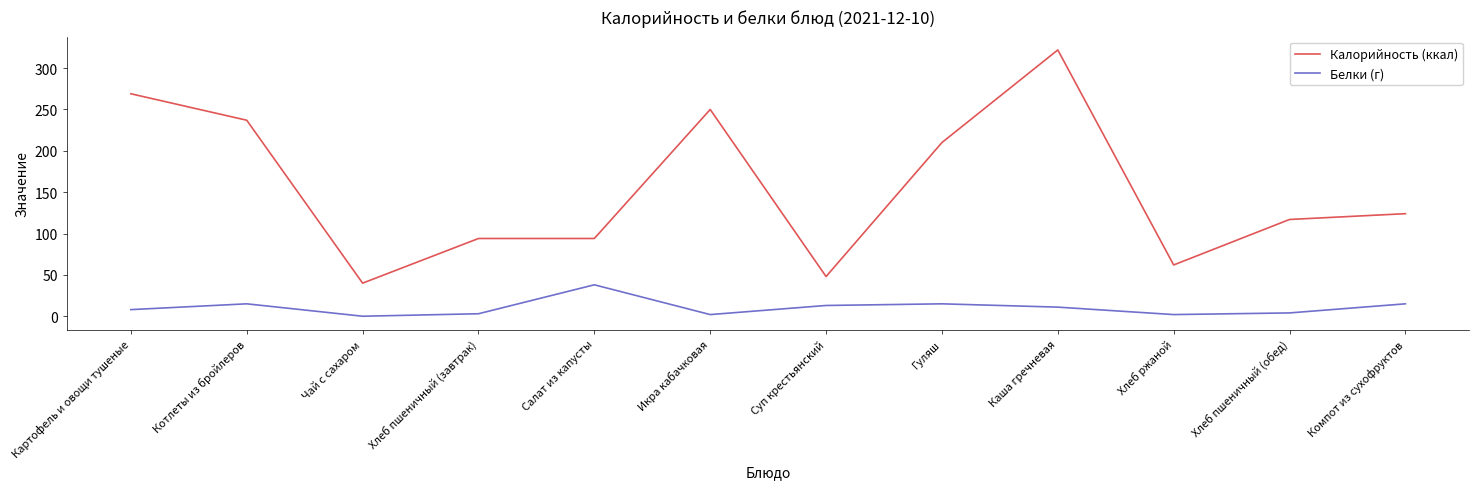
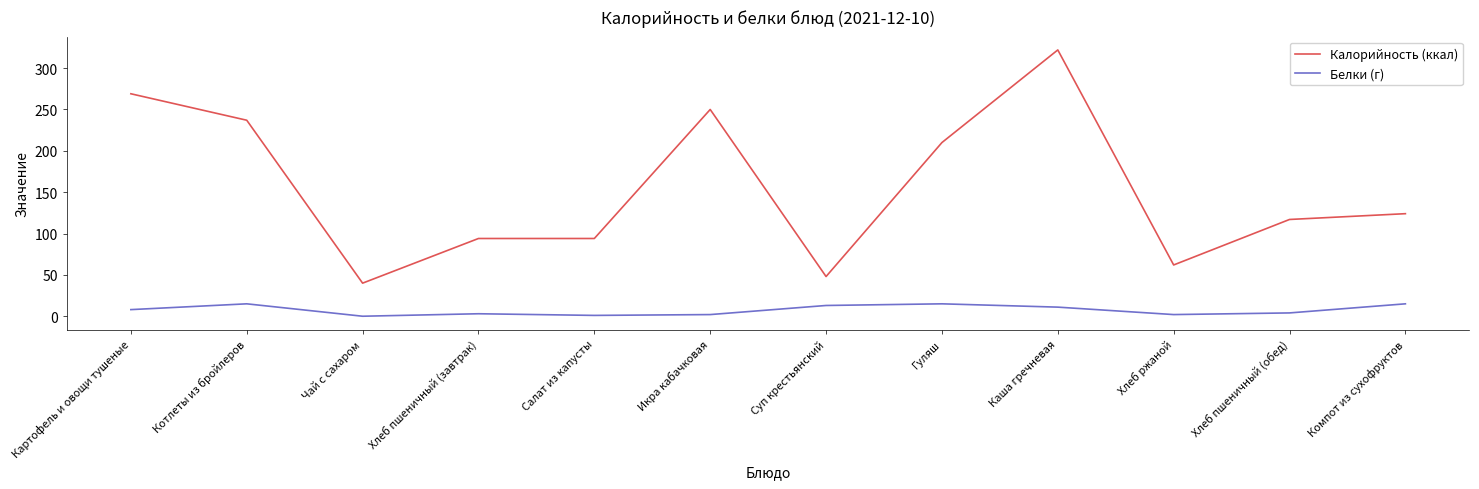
  {
    "Калорийность (ккал)": {
      "Картофель и овощи тушеные": 270,
      "Котлеты из бройлеров": 240,
      "Чай с сахаром": 40,
      "Хлеб пшеничный (завтрак)": 90,
      "Салат из капусты": 90,
      "Икра кабачковая": 250,
      "Суп крестьянский": 50,
      "Гуляш": 210,
      "Каша гречневая": 320,
      "Хлеб ржаной": 60,
      "Хлеб пшеничный (обед)": 120,
      "Компот из сухофруктов": 120
    },
    "Белки (г)": {
      "Картофель и овощи тушеные": 10,
      "Котлеты из бройлеров": 20,
      "Чай с сахаром": 0,
      "Хлеб пшеничный (завтрак)": 0,
-     "Салат из капусты": 40,
+     "Салат из капусты": 0,
      "Икра кабачковая": 0,
      "Суп крестьянский": 10,
      "Гуляш": 20,
      "Каша гречневая": 10,
      "Хлеб ржаной": 0,
      "Хлеб пшеничный (обед)": 0,
      "Компот из сухофруктов": 20
    }
  }
